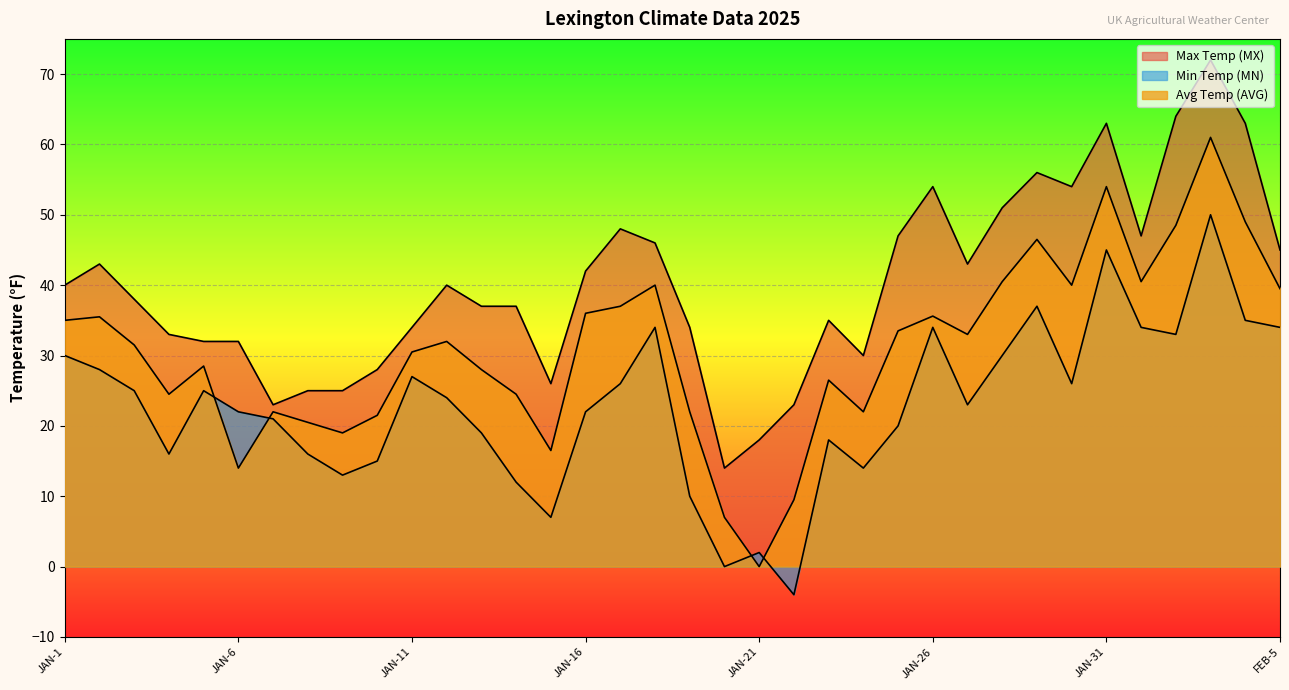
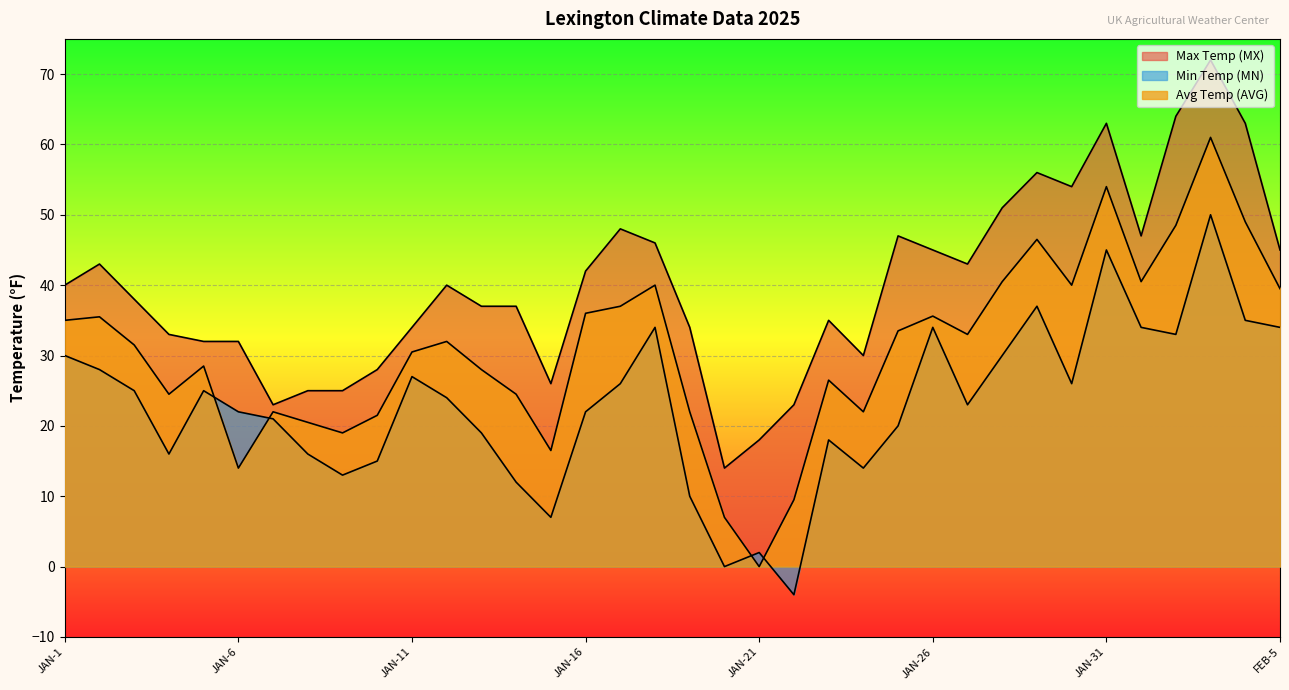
  {
    "Max Temp (MX)": {
      "JAN-1": 40,
      "JAN-6": 32,
      "JAN-11": 34,
      "JAN-16": 42,
      "JAN-21": 18,
-     "JAN-26": 54,
+     "JAN-26": 45,
      "JAN-31": 63,
      "FEB-5": 45
    },
    "Avg Temp (AVG)": {
      "JAN-1": 35,
      "JAN-6": 14,
      "JAN-11": 31,
      "JAN-16": 36,
      "JAN-21": 0,
      "JAN-26": 36,
      "JAN-31": 54,
      "FEB-5": 40
    }
  }
